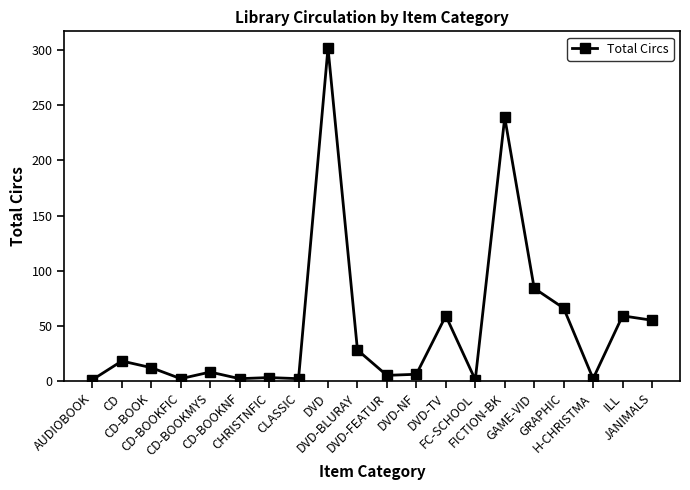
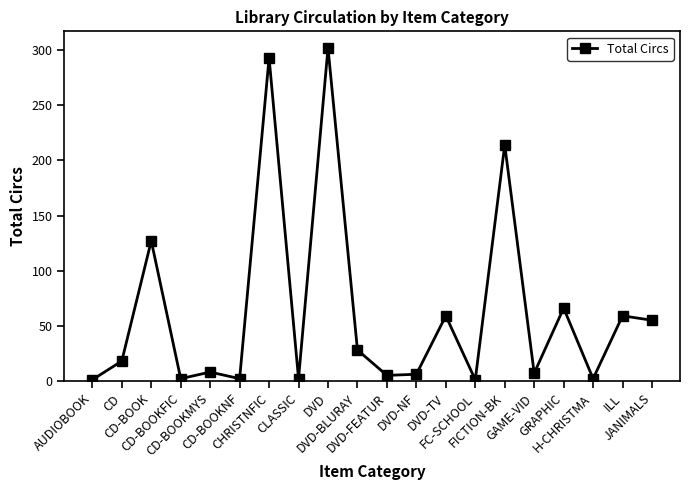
  {
    "AUDIOBOOK": 1,
    "CD": 18,
-   "CD-BOOK": 12,
+   "CD-BOOK": 127,
    "CD-BOOKFIC": 2,
    "CD-BOOKMYS": 8,
    "CD-BOOKNF": 2,
-   "CHRISTNFIC": 3,
+   "CHRISTNFIC": 293,
    "CLASSIC": 2,
    "DVD": 302,
    "DVD-BLURAY": 28,
    "DVD-FEATUR": 5,
    "DVD-NF": 6,
    "DVD-TV": 59,
    "FC-SCHOOL": 1,
-   "FICTION-BK": 239,
-   "GAME-VID": 84,
+   "FICTION-BK": 214,
+   "GAME-VID": 7,
    "GRAPHIC": 66,
    "H-CHRISTMA": 2,
    "ILL": 59,
    "JANIMALS": 55
  }
